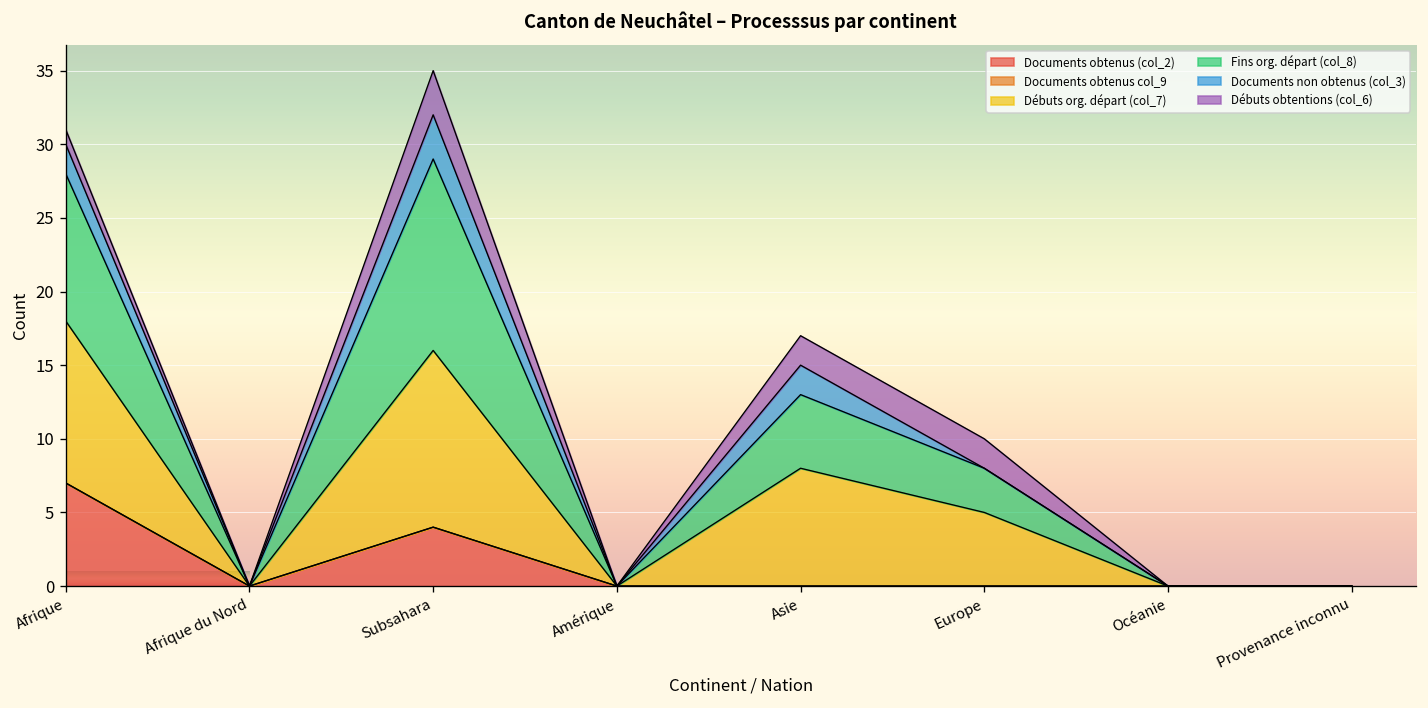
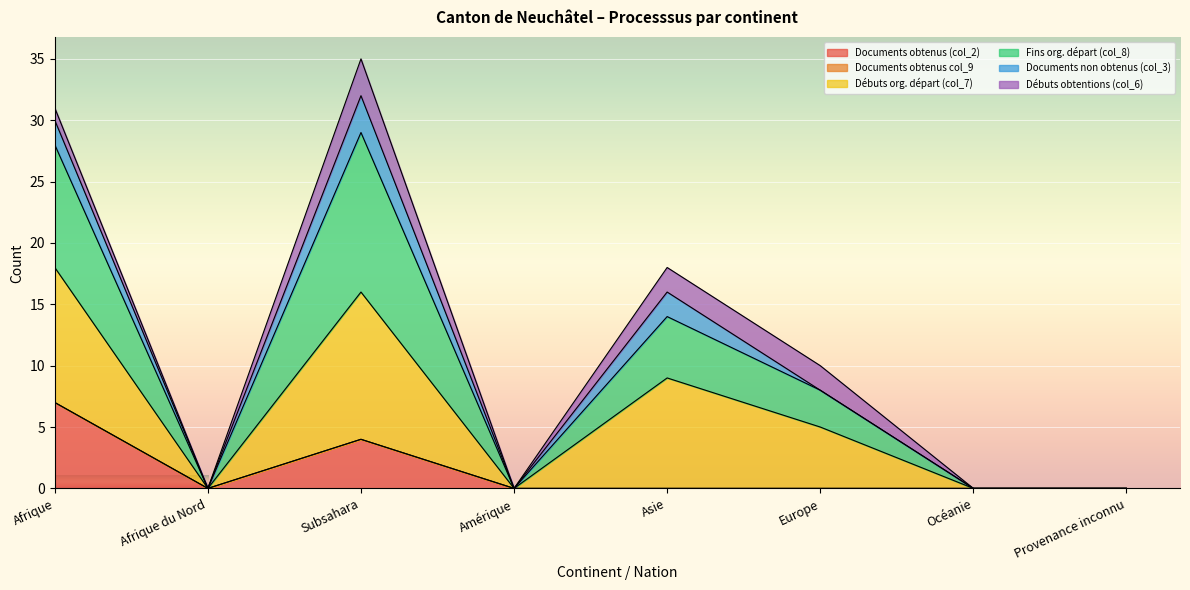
  {
    "Documents obtenus col_9": {
      "Afrique": 7,
      "Subsahara": 4,
      "Asie": 0,
      "Europe": 0
    },
    "Débuts org. départ (col_7)": {
      "Afrique": 11,
      "Subsahara": 12,
-     "Asie": 8,
+     "Asie": 9,
      "Europe": 5
    },
    "Fins org. départ (col_8)": {
      "Afrique": 10,
      "Subsahara": 13,
      "Asie": 5
    },
    "Documents non obtenus (col_3)": {
      "Afrique": 2,
      "Subsahara": 3,
      "Asie": 2
    },
    "Débuts obtentions (col_6)": {
      "Afrique": 1,
      "Subsahara": 3,
      "Asie": 2,
      "Europe": 2
    }
  }
